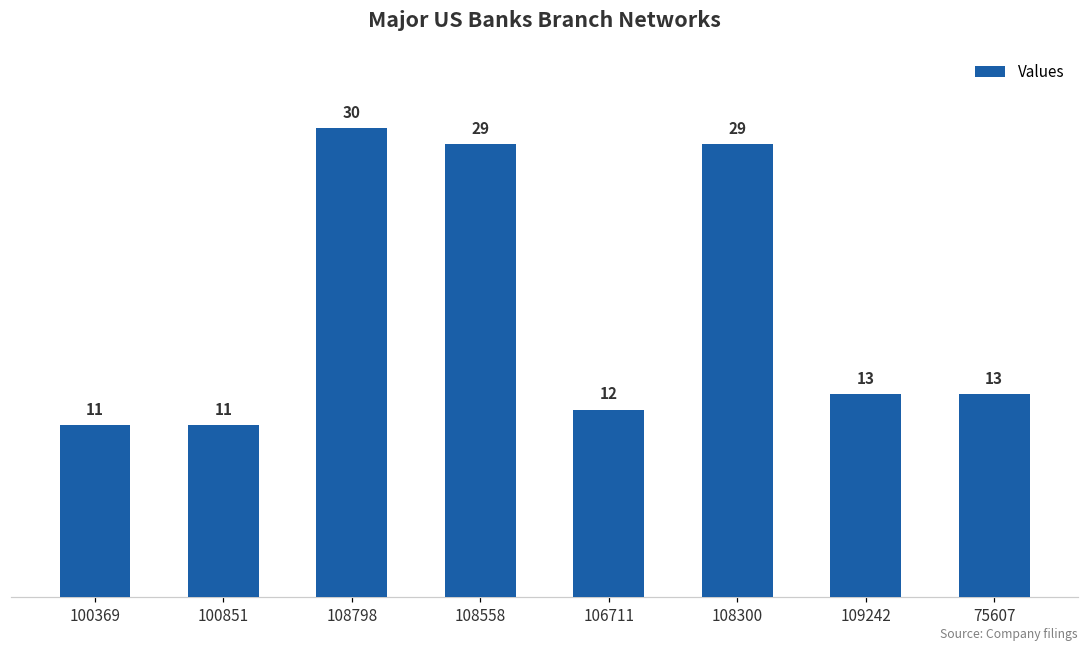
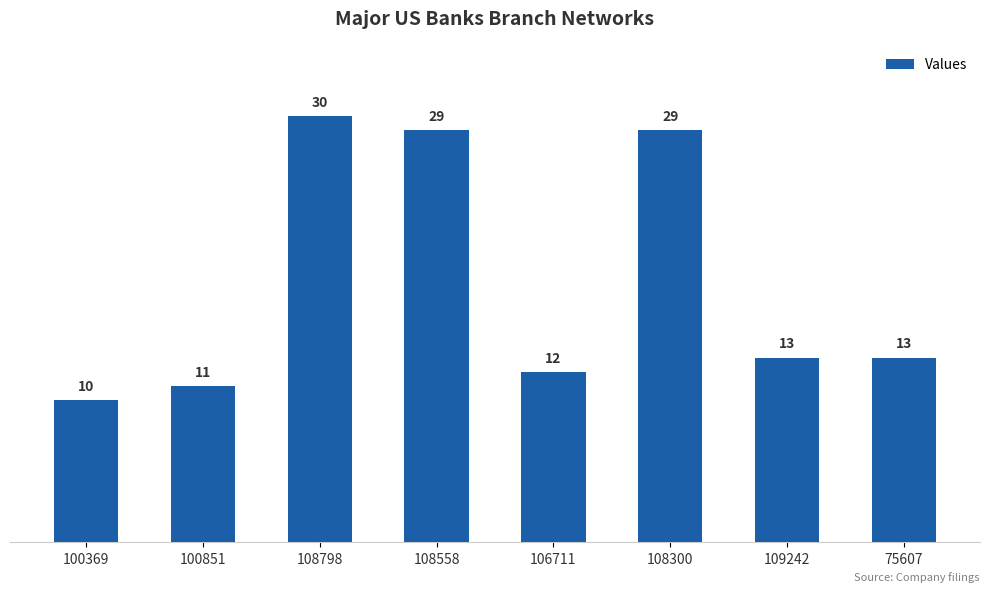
  {
-   "100369": 11,
+   "100369": 10,
    "100851": 11,
    "108798": 30,
    "108558": 29,
    "106711": 12,
    "108300": 29,
    "109242": 13,
    "75607": 13
  }
